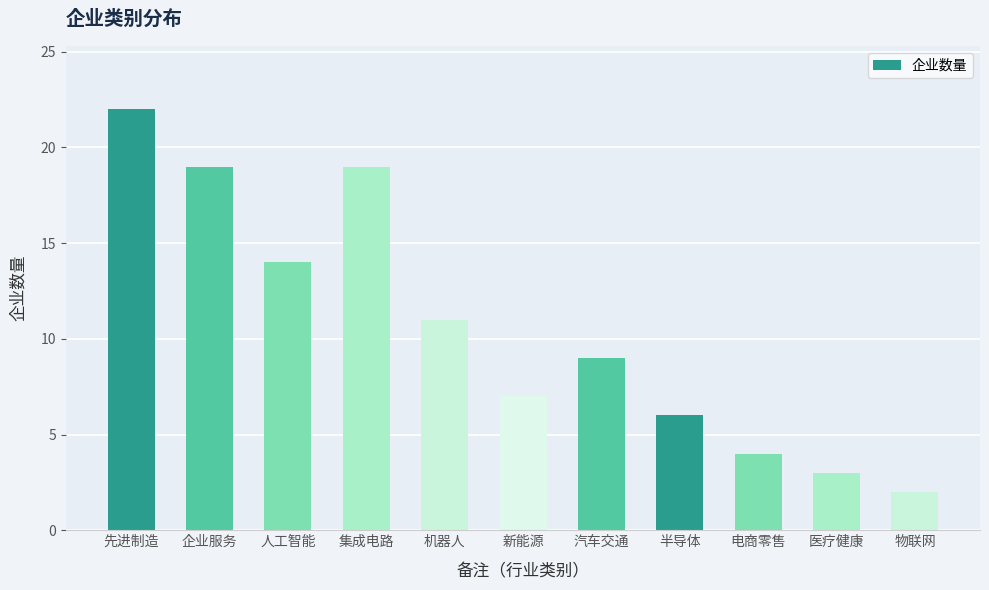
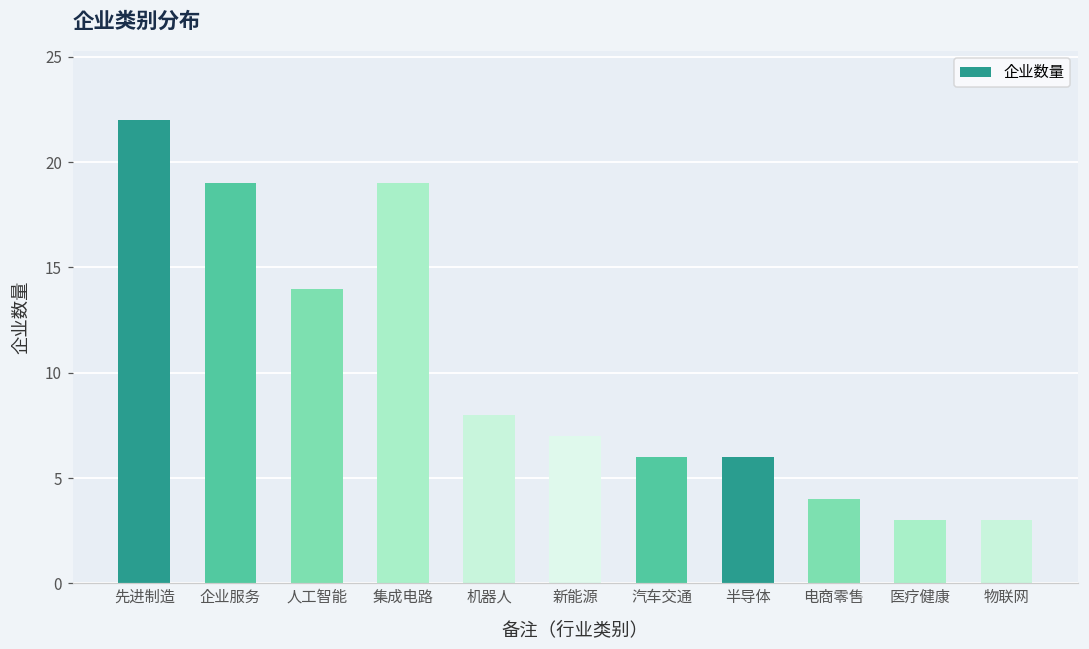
  {
    "先进制造": 22,
    "企业服务": 19,
    "人工智能": 14,
    "集成电路": 19,
-   "机器人": 11,
+   "机器人": 8,
    "新能源": 7,
-   "汽车交通": 9,
+   "汽车交通": 6,
    "半导体": 6,
    "电商零售": 4,
    "医疗健康": 3,
-   "物联网": 2
+   "物联网": 3
  }
